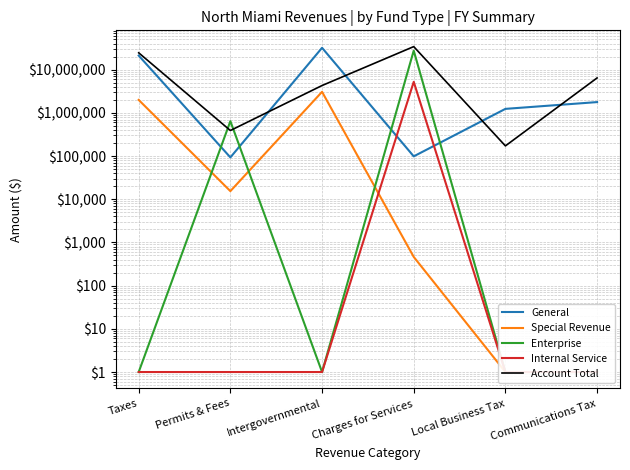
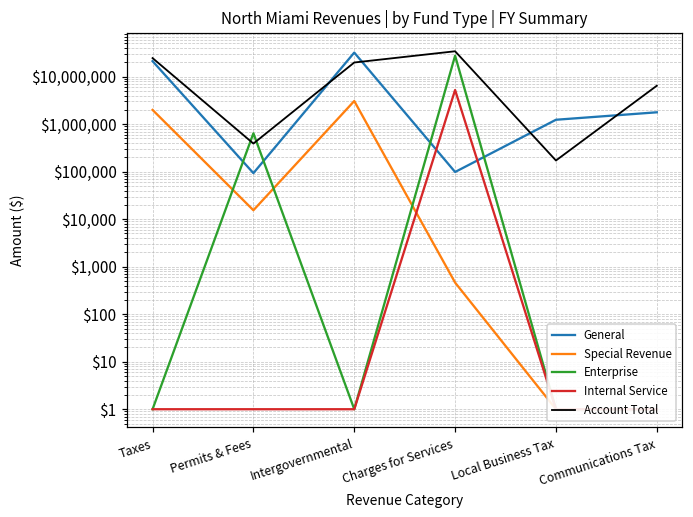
  {
    "General": {
      "Taxes": "$20,000,000",
      "Permits & Fees": "$90,000",
      "Intergovernmental": "$30,000,000",
      "Charges for Services": "$100,000",
      "Local Business Tax": "$1,200,000",
      "Communications Tax": "$1,800,000"
    },
    "Special Revenue": {
      "Taxes": "$2,000,000",
      "Permits & Fees": "$15,000",
      "Intergovernmental": "$3,000,000",
      "Charges for Services": "$500"
    },
    "Enterprise": {
      "Permits & Fees": "$600,000",
      "Charges for Services": "$30,000,000"
    },
    "Internal Service": {
      "Permits & Fees": "$1",
      "Charges for Services": "$5,000,000"
    },
    "Account Total": {
      "Taxes": "$20,000,000",
      "Permits & Fees": "$400,000",
-     "Intergovernmental": "$4,000,000",
+     "Intergovernmental": "$20,000,000",
      "Charges for Services": "$30,000,000",
      "Local Business Tax": "$170,000",
      "Communications Tax": "$6,000,000"
    }
  }
